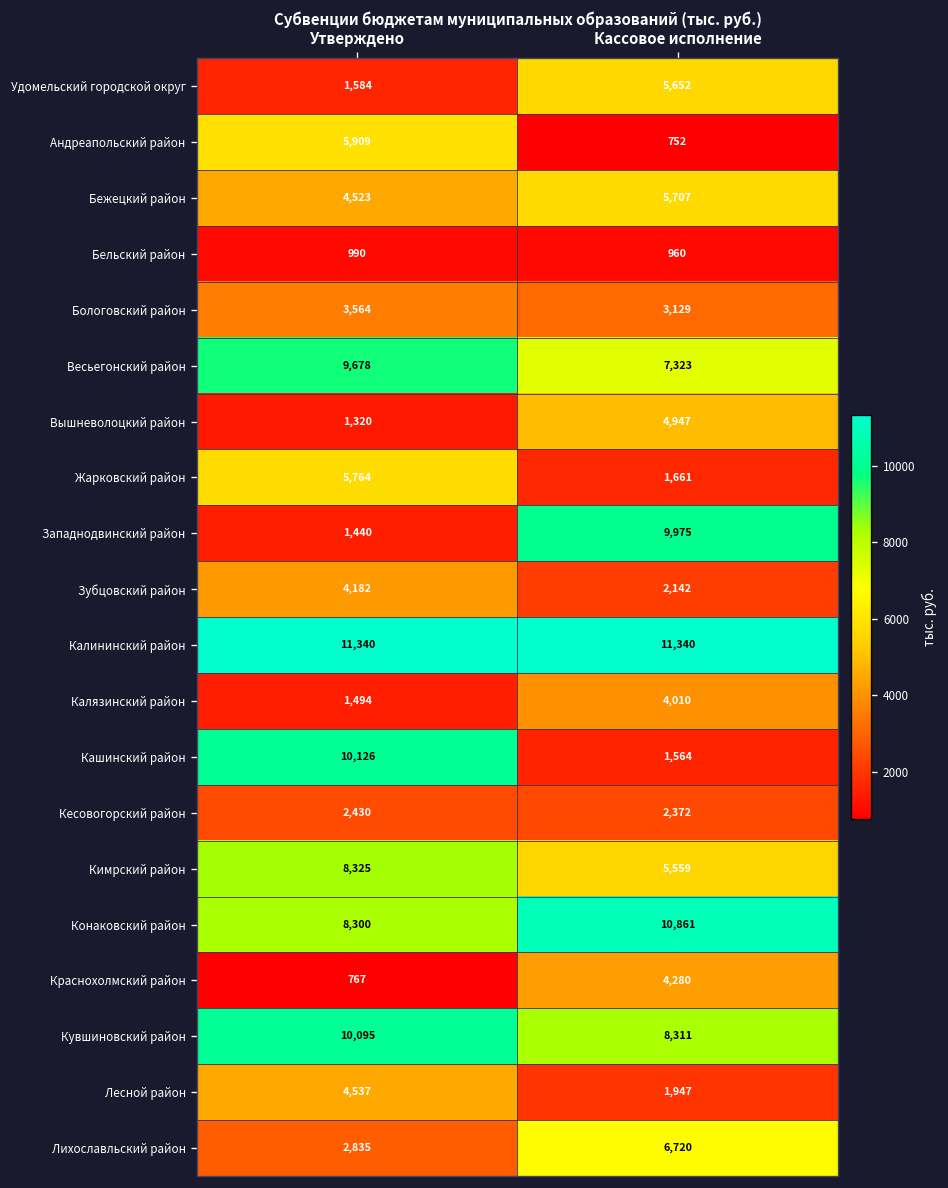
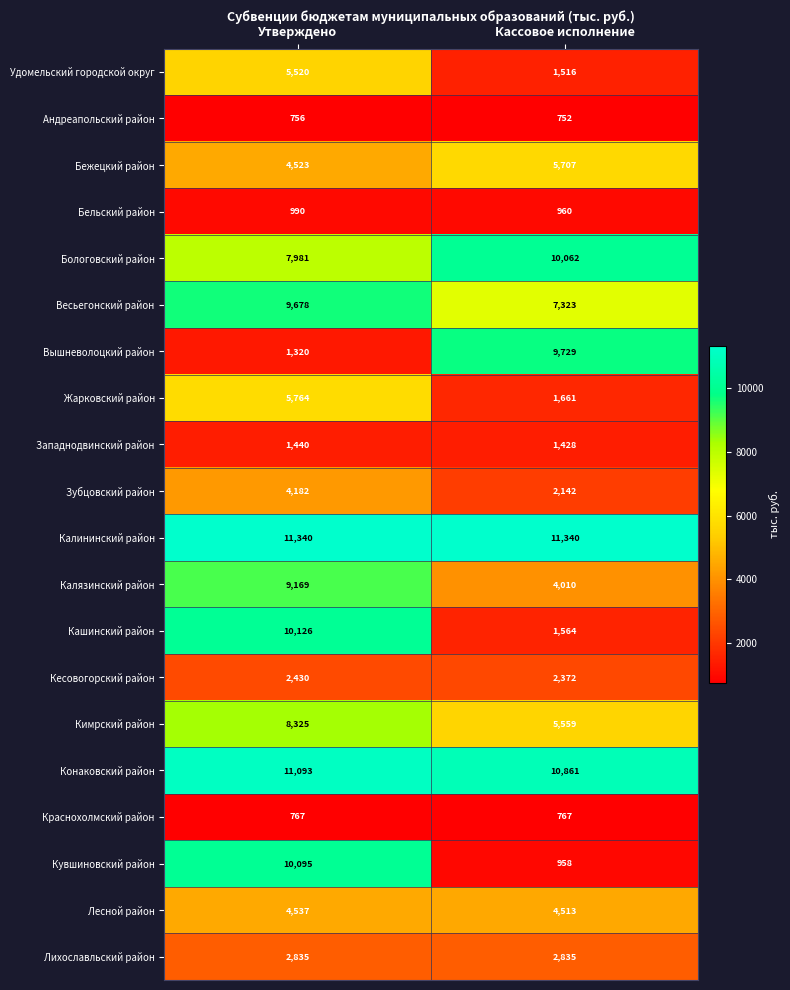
  {
    "Удомельский городской округ": {
-     "Утверждено": "1,584",
-     "Кассовое исполнение": "5,652"
+     "Утверждено": "5,520",
+     "Кассовое исполнение": "1,516"
    },
    "Андреапольский район": {
-     "Утверждено": "5,909",
+     "Утверждено": "756",
      "Кассовое исполнение": "752"
    },
    "Бежецкий район": {
      "Утверждено": "4,523",
      "Кассовое исполнение": "5,707"
    },
    "Бельский район": {
      "Утверждено": "990",
      "Кассовое исполнение": "960"
    },
    "Бологовский район": {
-     "Утверждено": "3,564",
-     "Кассовое исполнение": "3,129"
+     "Утверждено": "7,981",
+     "Кассовое исполнение": "10,062"
    },
    "Весьегонский район": {
      "Утверждено": "9,678",
      "Кассовое исполнение": "7,323"
    },
    "Вышневолоцкий район": {
      "Утверждено": "1,320",
-     "Кассовое исполнение": "4,947"
+     "Кассовое исполнение": "9,729"
    },
    "Жарковский район": {
      "Утверждено": "5,764",
      "Кассовое исполнение": "1,661"
    },
    "Западнодвинский район": {
      "Утверждено": "1,440",
-     "Кассовое исполнение": "9,975"
+     "Кассовое исполнение": "1,428"
    },
    "Зубцовский район": {
      "Утверждено": "4,182",
      "Кассовое исполнение": "2,142"
    },
    "Калининский район": {
      "Утверждено": "11,340",
      "Кассовое исполнение": "11,340"
    },
    "Калязинский район": {
-     "Утверждено": "1,494",
+     "Утверждено": "9,169",
      "Кассовое исполнение": "4,010"
    },
    "Кашинский район": {
      "Утверждено": "10,126",
      "Кассовое исполнение": "1,564"
    },
    "Кесовогорский район": {
      "Утверждено": "2,430",
      "Кассовое исполнение": "2,372"
    },
    "Кимрский район": {
      "Утверждено": "8,325",
      "Кассовое исполнение": "5,559"
    },
    "Конаковский район": {
-     "Утверждено": "8,300",
+     "Утверждено": "11,093",
      "Кассовое исполнение": "10,861"
    },
    "Краснохолмский район": {
      "Утверждено": "767",
-     "Кассовое исполнение": "4,280"
+     "Кассовое исполнение": "767"
    },
    "Кувшиновский район": {
      "Утверждено": "10,095",
-     "Кассовое исполнение": "8,311"
+     "Кассовое исполнение": "958"
    },
    "Лесной район": {
      "Утверждено": "4,537",
-     "Кассовое исполнение": "1,947"
+     "Кассовое исполнение": "4,513"
    },
    "Лихославльский район": {
      "Утверждено": "2,835",
-     "Кассовое исполнение": "6,720"
+     "Кассовое исполнение": "2,835"
    }
  }
